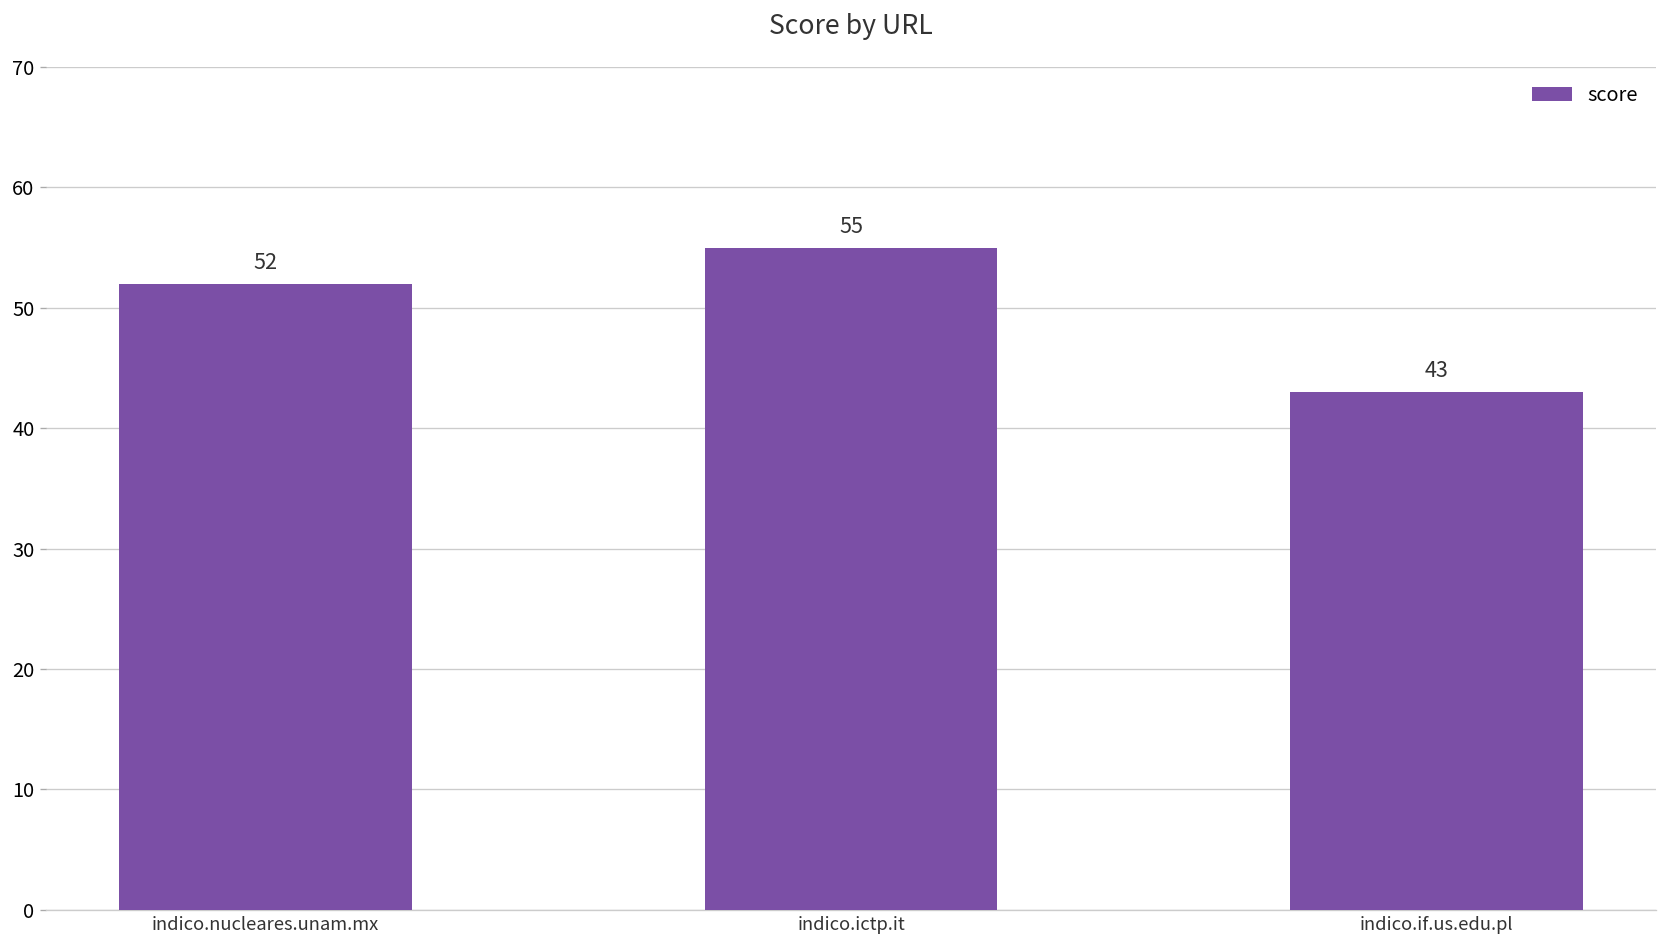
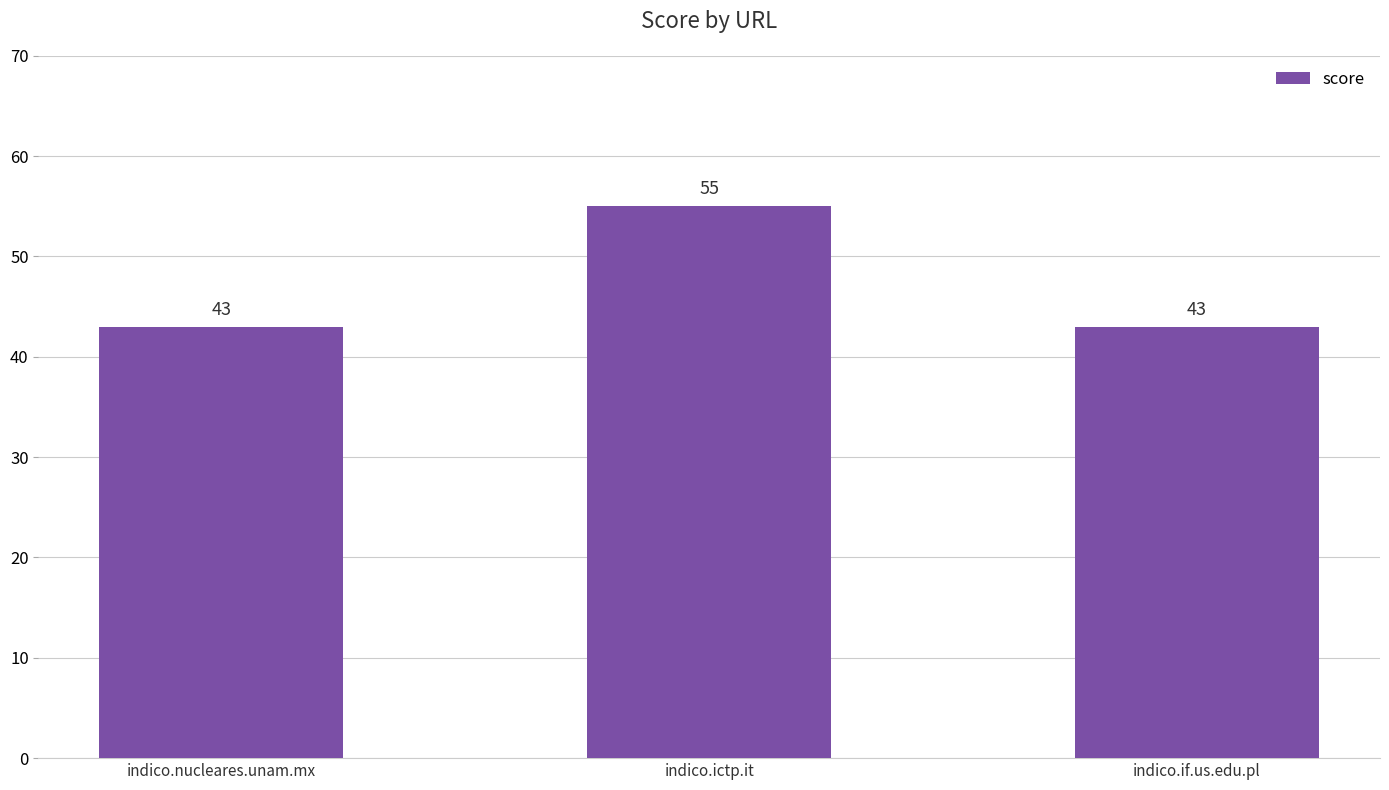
  {
-   "indico.nucleares.unam.mx": 52,
+   "indico.nucleares.unam.mx": 43,
    "indico.ictp.it": 55,
    "indico.if.us.edu.pl": 43
  }
